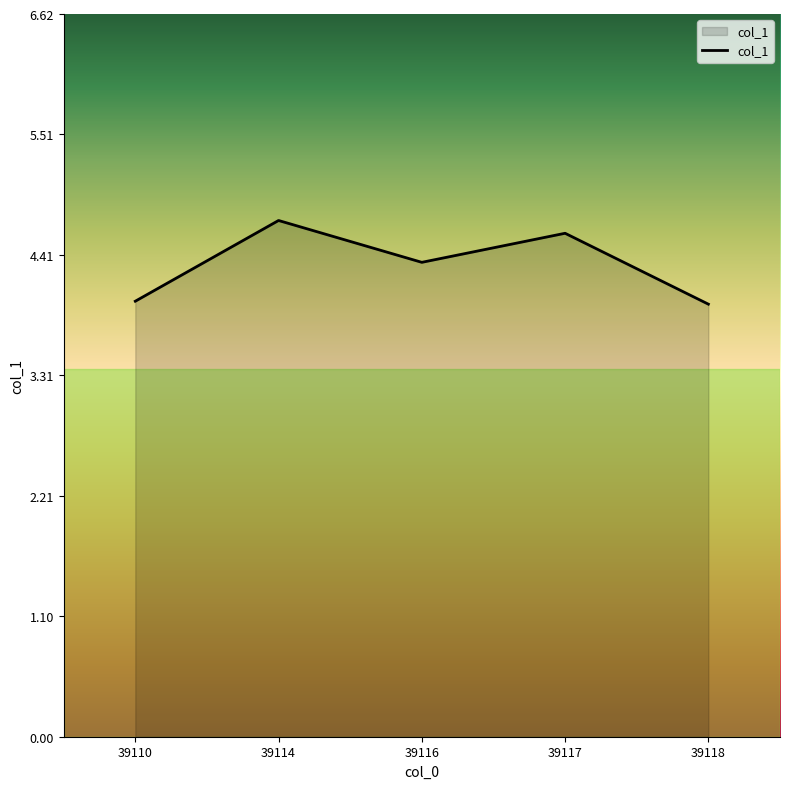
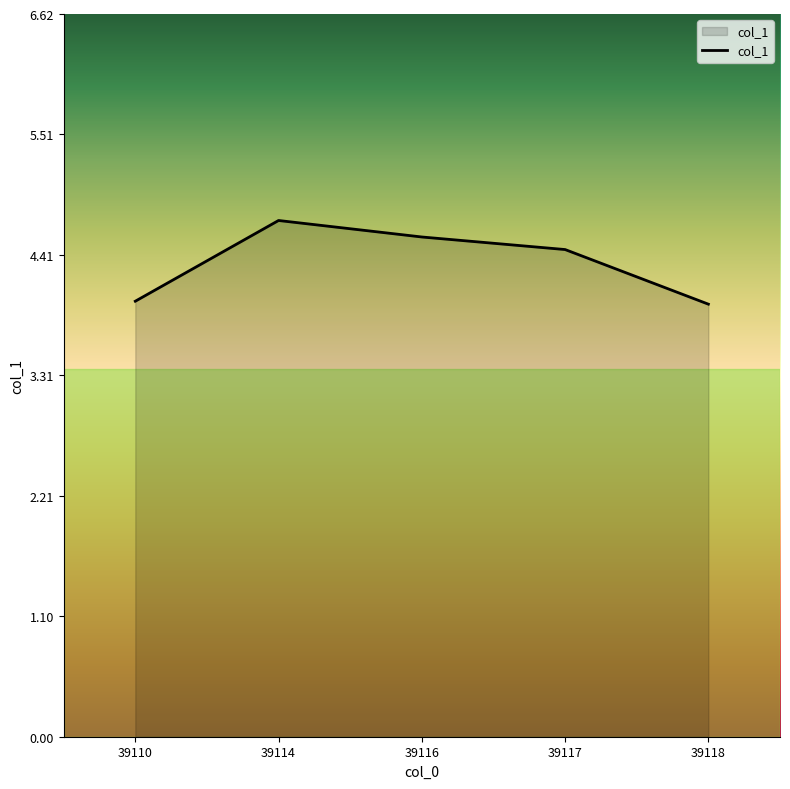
  {
    "39110": 3.99,
    "39114": 4.73,
-   "39116": 4.34,
-   "39117": 4.61,
+   "39116": 4.58,
+   "39117": 4.46,
    "39118": 3.96
  }
